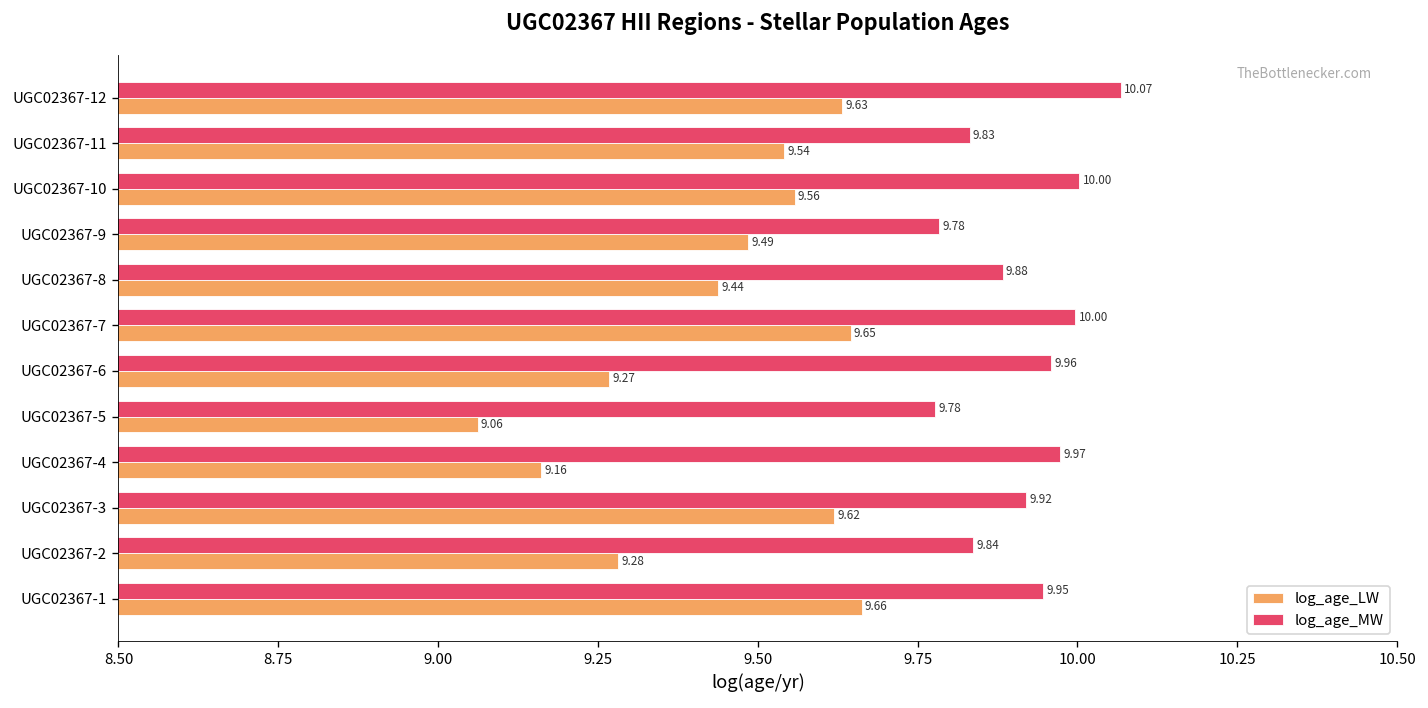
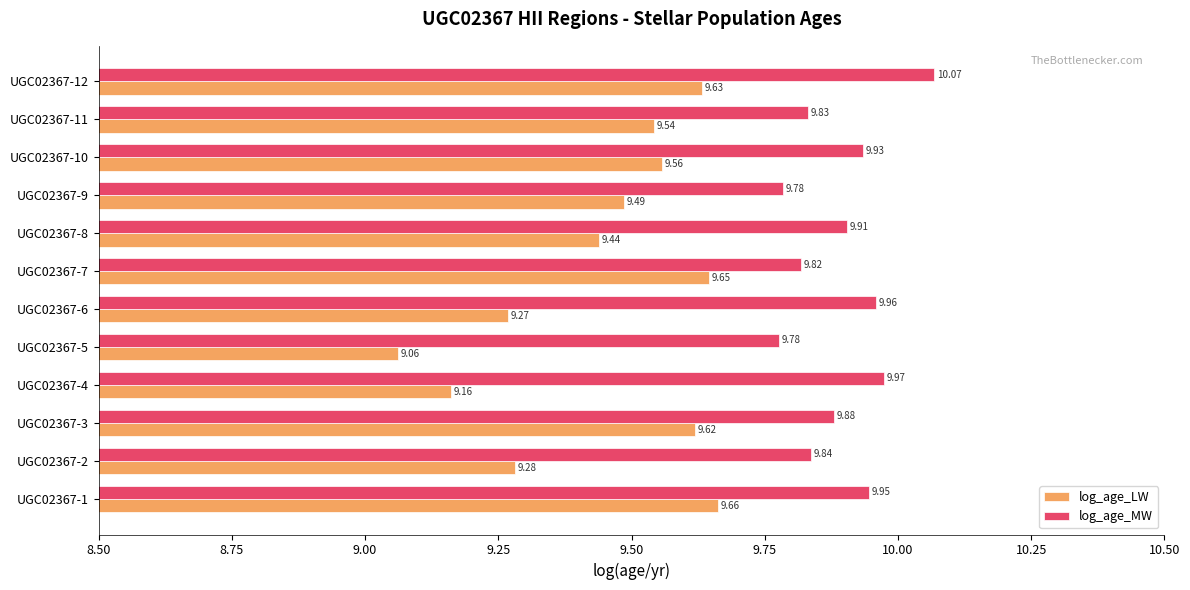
  {
    "log_age_LW": {
      "UGC02367-12": 9.63,
      "UGC02367-11": 9.54,
      "UGC02367-10": 9.56,
      "UGC02367-9": 9.49,
      "UGC02367-8": 9.44,
      "UGC02367-7": 9.65,
      "UGC02367-6": 9.27,
      "UGC02367-5": 9.06,
      "UGC02367-4": 9.16,
      "UGC02367-3": 9.62,
      "UGC02367-2": 9.28,
      "UGC02367-1": 9.66
    },
    "log_age_MW": {
      "UGC02367-12": 10.07,
      "UGC02367-11": 9.83,
-     "UGC02367-10": 10.00,
+     "UGC02367-10": 9.93,
      "UGC02367-9": 9.78,
-     "UGC02367-8": 9.88,
-     "UGC02367-7": 10.00,
+     "UGC02367-8": 9.91,
+     "UGC02367-7": 9.82,
      "UGC02367-6": 9.96,
      "UGC02367-5": 9.78,
      "UGC02367-4": 9.97,
-     "UGC02367-3": 9.92,
+     "UGC02367-3": 9.88,
      "UGC02367-2": 9.84,
      "UGC02367-1": 9.95
    }
  }
